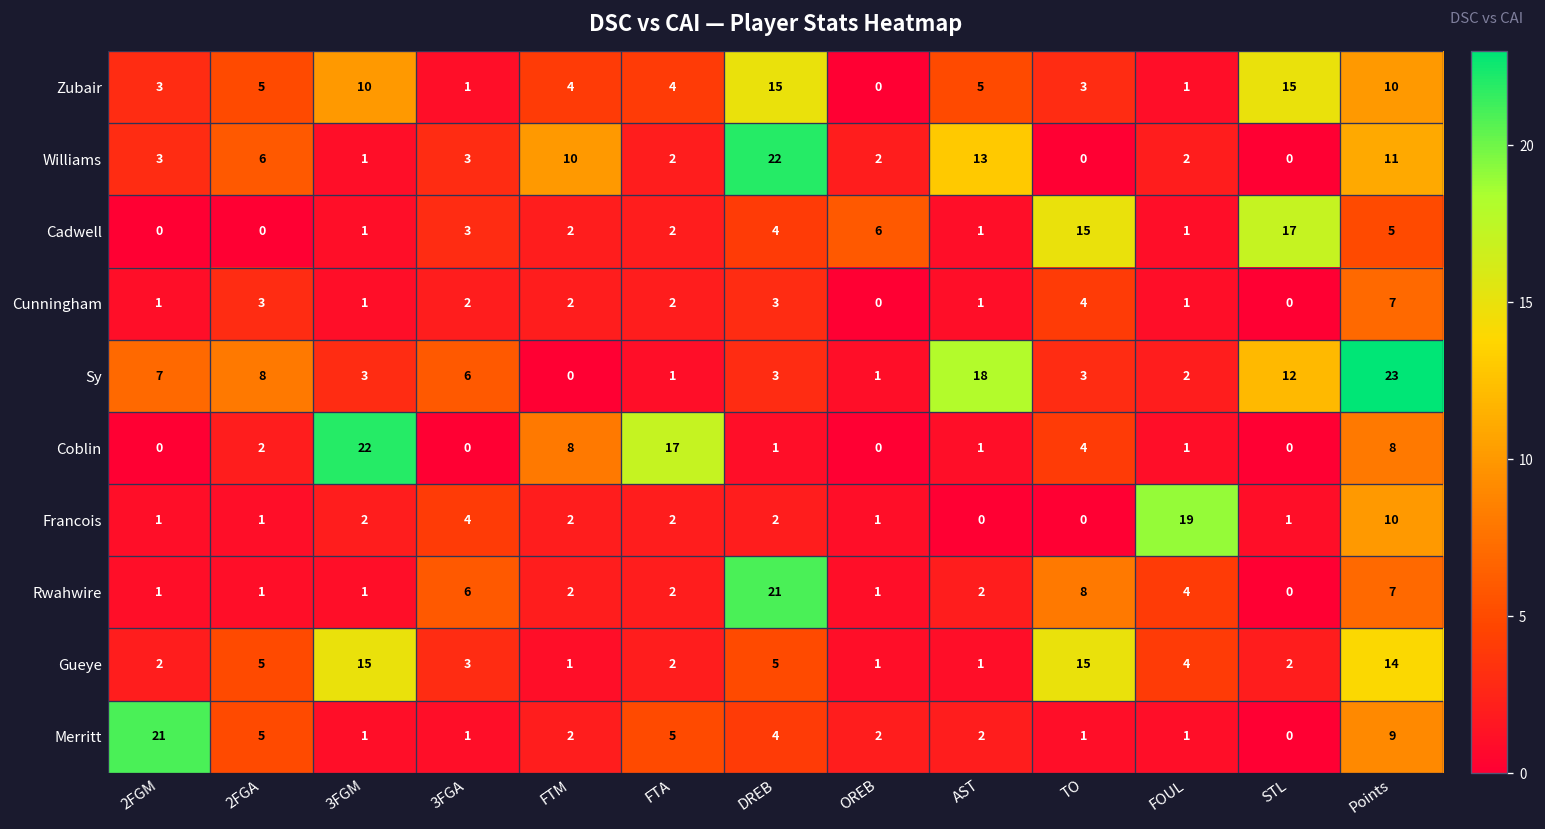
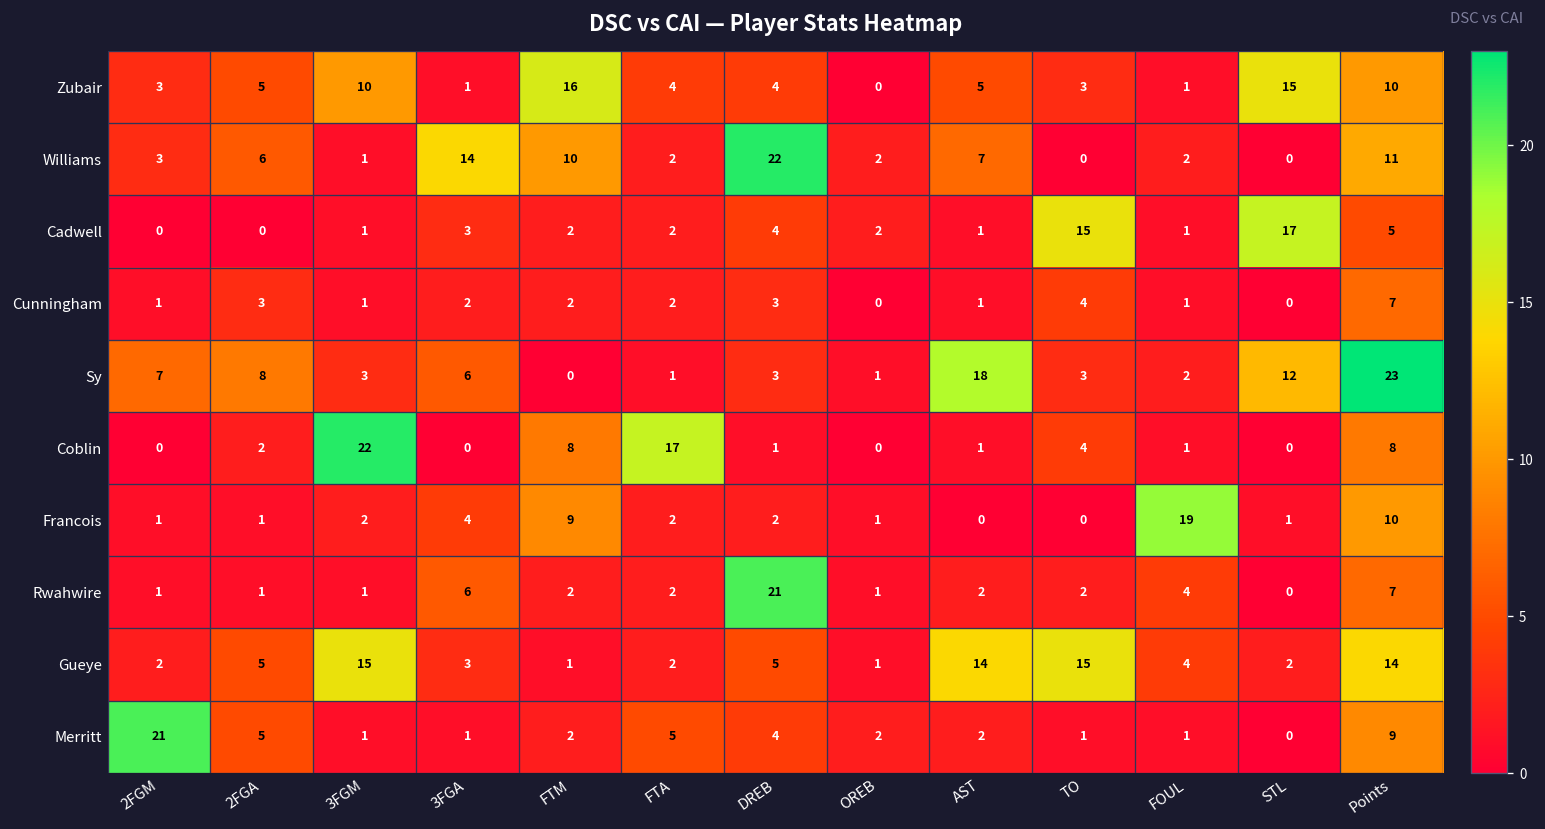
  {
    "Zubair": {
      "2FGM": 3,
      "2FGA": 5,
      "3FGM": 10,
      "3FGA": 1,
-     "FTM": 4,
+     "FTM": 16,
      "FTA": 4,
-     "DREB": 15,
+     "DREB": 4,
      "OREB": 0,
      "AST": 5,
      "TO": 3,
      "FOUL": 1,
      "STL": 15,
      "Points": 10
    },
    "Williams": {
      "2FGM": 3,
      "2FGA": 6,
      "3FGM": 1,
-     "3FGA": 3,
+     "3FGA": 14,
      "FTM": 10,
      "FTA": 2,
      "DREB": 22,
      "OREB": 2,
-     "AST": 13,
+     "AST": 7,
      "TO": 0,
      "FOUL": 2,
      "STL": 0,
      "Points": 11
    },
    "Cadwell": {
      "2FGM": 0,
      "2FGA": 0,
      "3FGM": 1,
      "3FGA": 3,
      "FTM": 2,
      "FTA": 2,
      "DREB": 4,
-     "OREB": 6,
+     "OREB": 2,
      "AST": 1,
      "TO": 15,
      "FOUL": 1,
      "STL": 17,
      "Points": 5
    },
    "Cunningham": {
      "2FGM": 1,
      "2FGA": 3,
      "3FGM": 1,
      "3FGA": 2,
      "FTM": 2,
      "FTA": 2,
      "DREB": 3,
      "OREB": 0,
      "AST": 1,
      "TO": 4,
      "FOUL": 1,
      "STL": 0,
      "Points": 7
    },
    "Sy": {
      "2FGM": 7,
      "2FGA": 8,
      "3FGM": 3,
      "3FGA": 6,
      "FTM": 0,
      "FTA": 1,
      "DREB": 3,
      "OREB": 1,
      "AST": 18,
      "TO": 3,
      "FOUL": 2,
      "STL": 12,
      "Points": 23
    },
    "Coblin": {
      "2FGM": 0,
      "2FGA": 2,
      "3FGM": 22,
      "3FGA": 0,
      "FTM": 8,
      "FTA": 17,
      "DREB": 1,
      "OREB": 0,
      "AST": 1,
      "TO": 4,
      "FOUL": 1,
      "STL": 0,
      "Points": 8
    },
    "Francois": {
      "2FGM": 1,
      "2FGA": 1,
      "3FGM": 2,
      "3FGA": 4,
-     "FTM": 2,
+     "FTM": 9,
      "FTA": 2,
      "DREB": 2,
      "OREB": 1,
      "AST": 0,
      "TO": 0,
      "FOUL": 19,
      "STL": 1,
      "Points": 10
    },
    "Rwahwire": {
      "2FGM": 1,
      "2FGA": 1,
      "3FGM": 1,
      "3FGA": 6,
      "FTM": 2,
      "FTA": 2,
      "DREB": 21,
      "OREB": 1,
      "AST": 2,
-     "TO": 8,
+     "TO": 2,
      "FOUL": 4,
      "STL": 0,
      "Points": 7
    },
    "Gueye": {
      "2FGM": 2,
      "2FGA": 5,
      "3FGM": 15,
      "3FGA": 3,
      "FTM": 1,
      "FTA": 2,
      "DREB": 5,
      "OREB": 1,
-     "AST": 1,
+     "AST": 14,
      "TO": 15,
      "FOUL": 4,
      "STL": 2,
      "Points": 14
    },
    "Merritt": {
      "2FGM": 21,
      "2FGA": 5,
      "3FGM": 1,
      "3FGA": 1,
      "FTM": 2,
      "FTA": 5,
      "DREB": 4,
      "OREB": 2,
      "AST": 2,
      "TO": 1,
      "FOUL": 1,
      "STL": 0,
      "Points": 9
    }
  }
